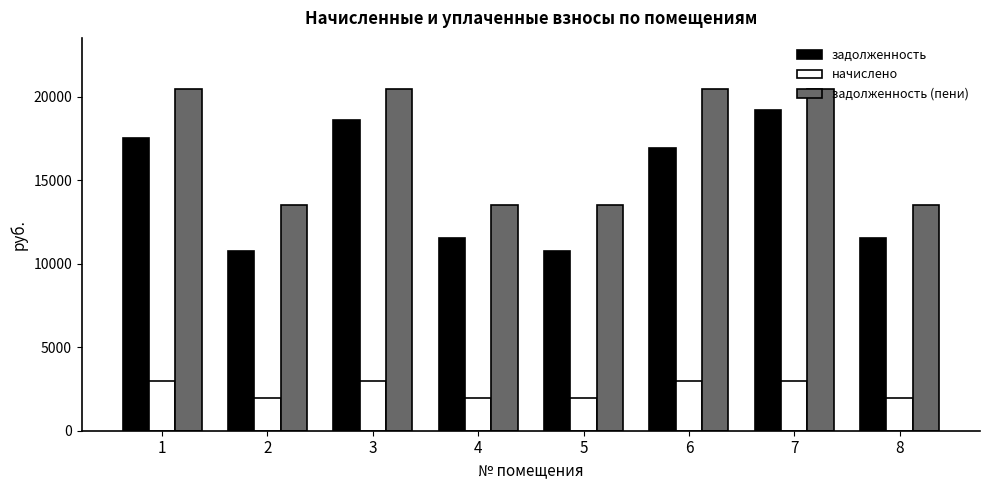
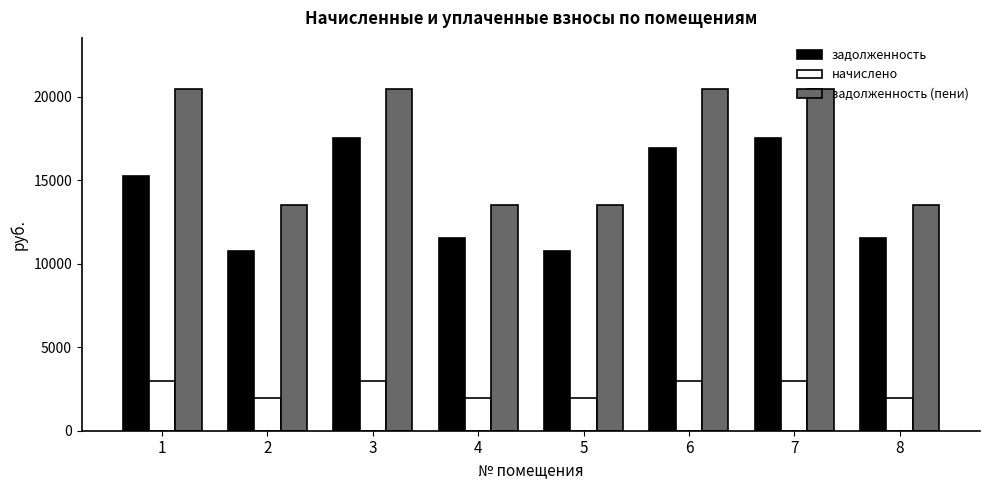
  {
    "задолженность": {
-     "1": 17500,
+     "1": 15200,
      "2": 10700,
-     "3": 18600,
+     "3": 17500,
      "4": 11600,
      "5": 10700,
      "6": 16900,
-     "7": 19200,
+     "7": 17500,
      "8": 11600
    },
    "начислено": {
      "1": 3000,
      "2": 2000,
      "3": 3000,
      "4": 2000,
      "5": 2000,
      "6": 3000,
      "7": 3000,
      "8": 2000
    },
    "задолженность (пени)": {
      "1": 20400,
      "2": 13500,
      "3": 20400,
      "4": 13500,
      "5": 13500,
      "6": 20400,
      "7": 20400,
      "8": 13500
    }
  }
